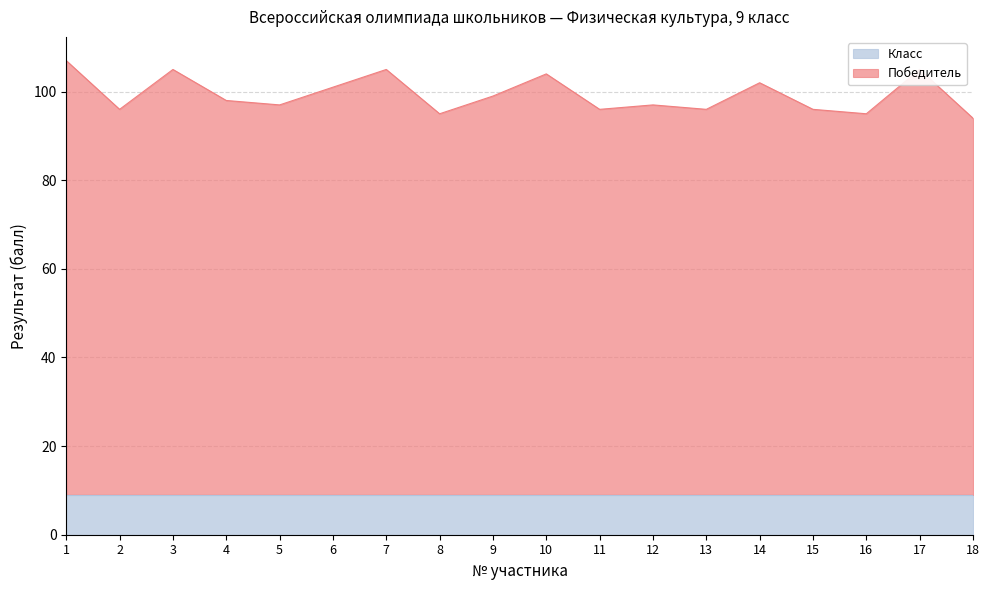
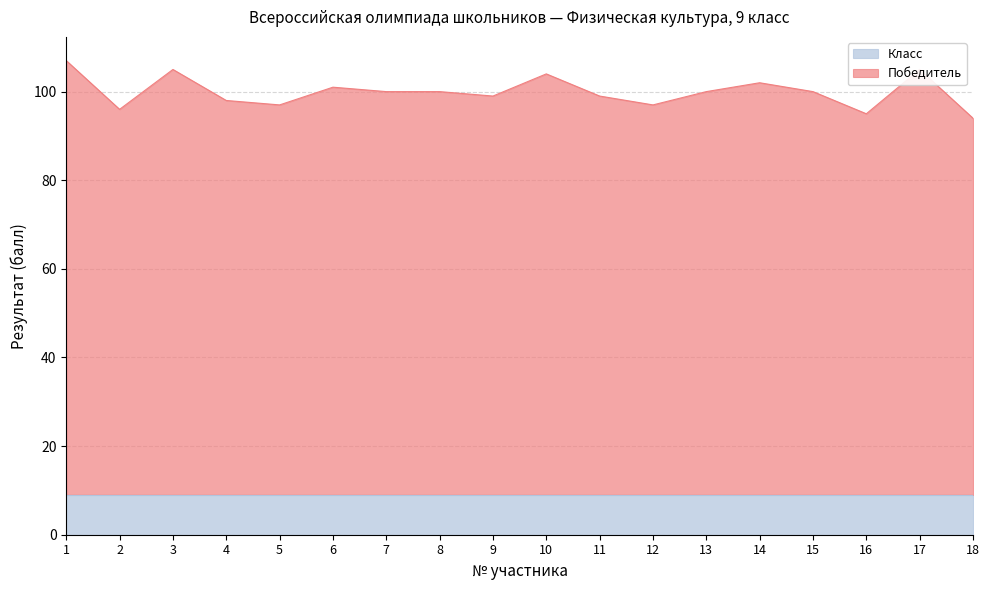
  {
    "Класс": {
      "1": 9,
      "2": 9,
      "3": 9,
      "4": 9,
      "5": 9,
      "6": 9,
      "7": 9,
      "8": 9,
      "9": 9,
      "10": 9,
      "11": 9,
      "12": 9,
      "13": 9,
      "14": 9,
      "15": 9,
      "16": 9,
      "17": 9,
      "18": 9
    },
    "Победитель": {
      "1": 107,
      "2": 96,
      "3": 105,
      "4": 98,
      "5": 97,
      "6": 101,
-     "7": 105,
-     "8": 95,
+     "7": 100,
+     "8": 100,
      "9": 99,
      "10": 104,
-     "11": 96,
+     "11": 99,
      "12": 97,
-     "13": 96,
+     "13": 100,
      "14": 102,
-     "15": 96,
+     "15": 100,
      "16": 95,
      "18": 94
    }
  }
